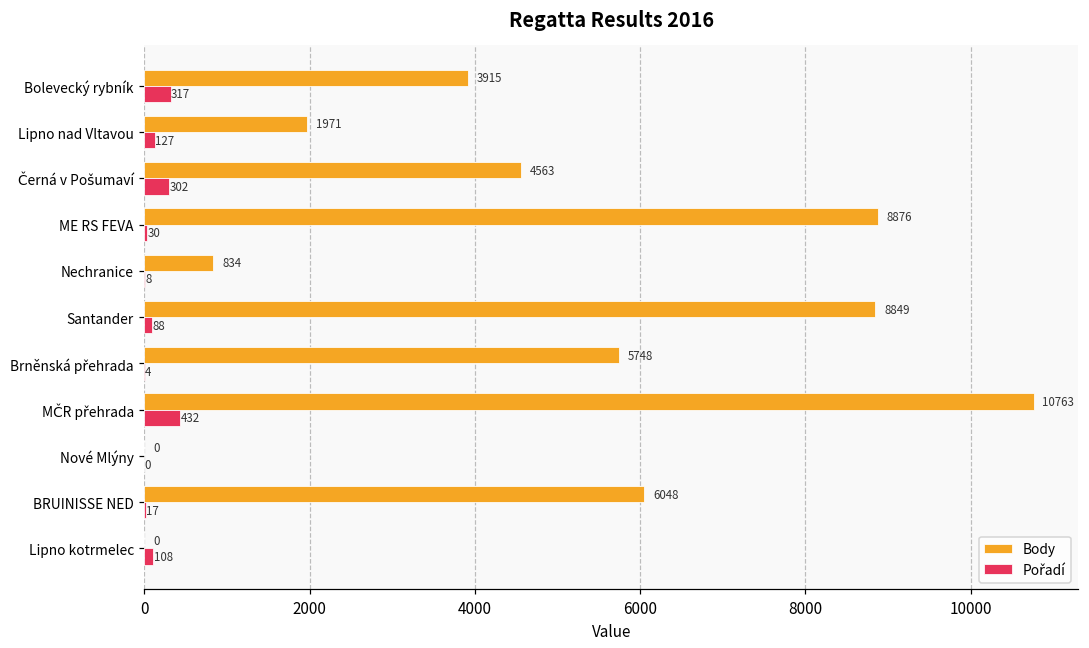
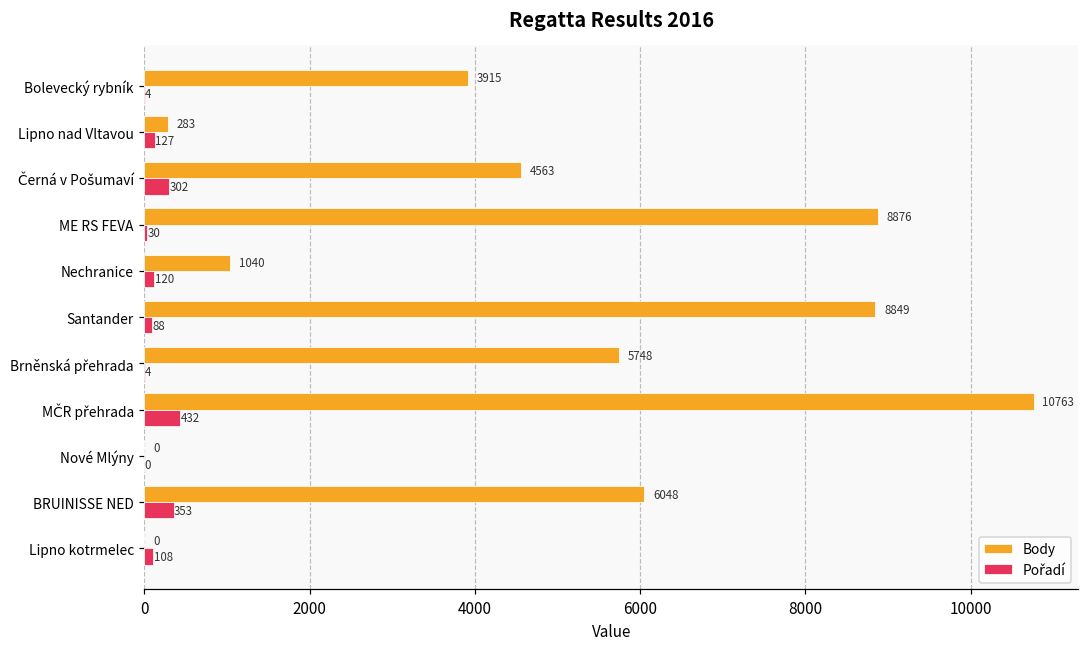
  {
    "Body": {
      "Bolevecký rybník": 3915,
-     "Lipno nad Vltavou": 1971,
+     "Lipno nad Vltavou": 283,
      "Černá v Pošumaví": 4563,
      "ME RS FEVA": 8876,
-     "Nechranice": 834,
+     "Nechranice": 1040,
      "Santander": 8849,
      "Brněnská přehrada": 5748,
      "MČR přehrada": 10763,
      "Nové Mlýny": 0,
      "BRUINISSE NED": 6048,
      "Lipno kotrmelec": 0
    },
    "Pořadí": {
-     "Bolevecký rybník": 317,
+     "Bolevecký rybník": 4,
      "Lipno nad Vltavou": 127,
      "Černá v Pošumaví": 302,
      "ME RS FEVA": 30,
-     "Nechranice": 8,
+     "Nechranice": 120,
      "Santander": 88,
      "Brněnská přehrada": 4,
      "MČR přehrada": 432,
      "Nové Mlýny": 0,
-     "BRUINISSE NED": 17,
+     "BRUINISSE NED": 353,
      "Lipno kotrmelec": 108
    }
  }
